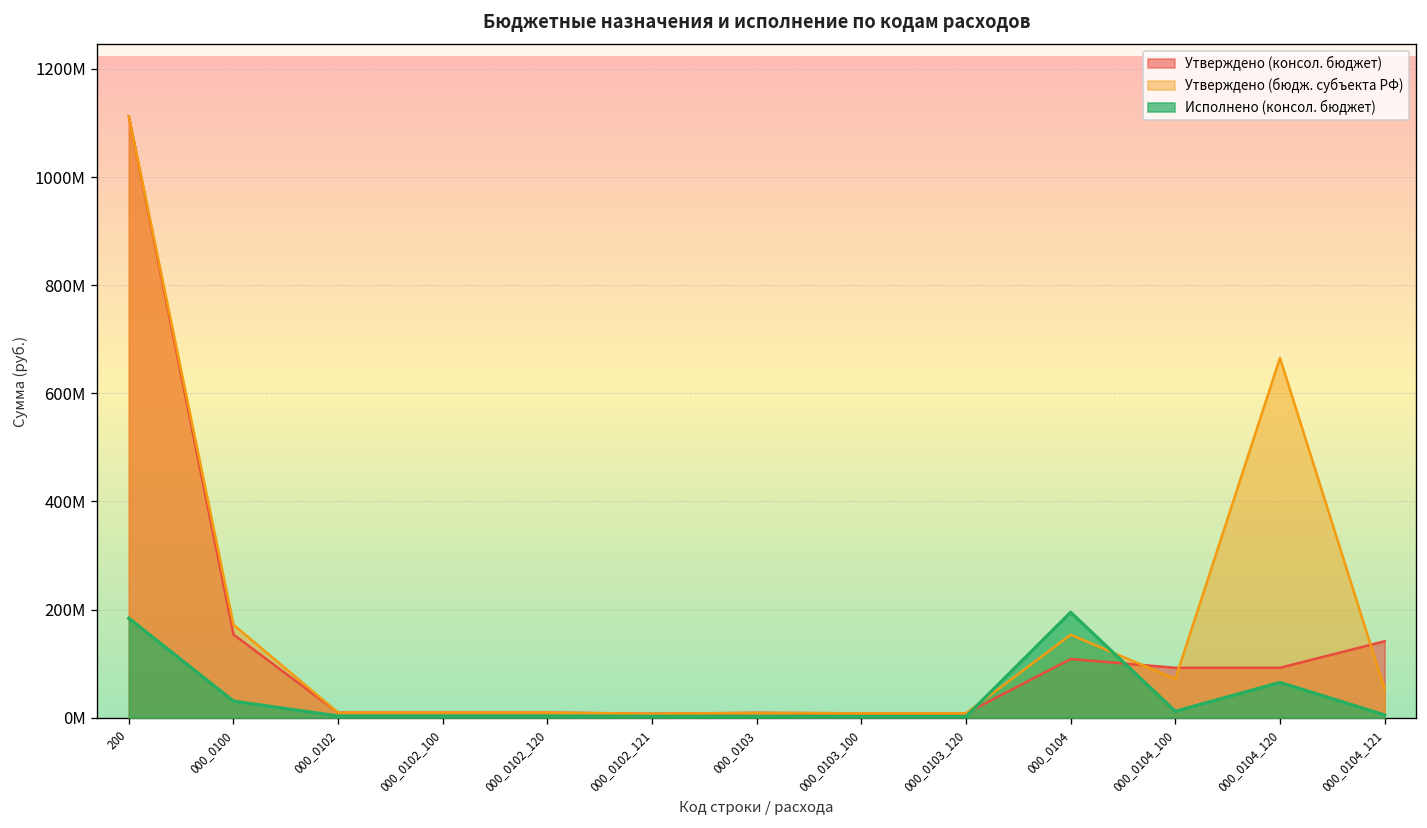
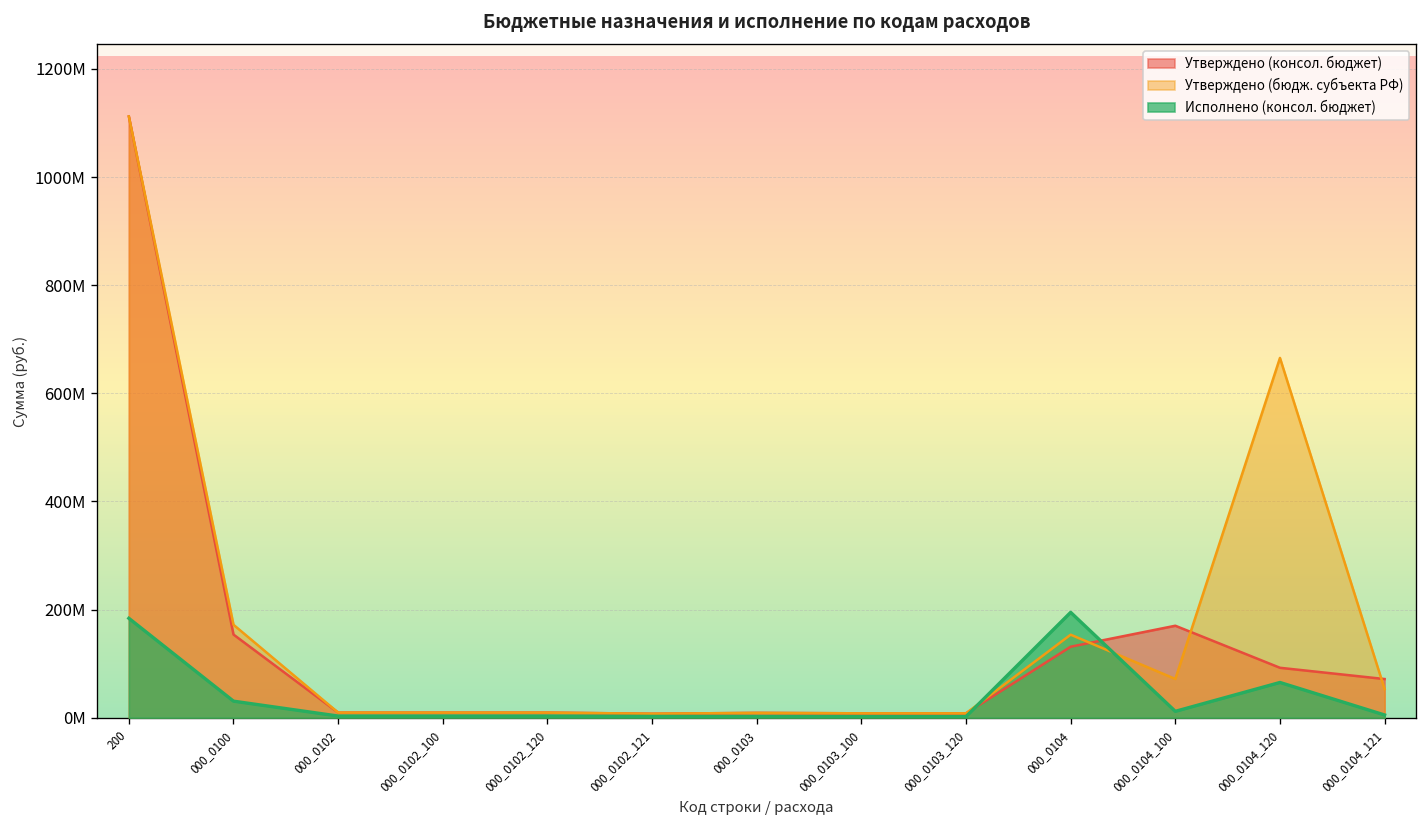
  {
    "Утверждено (консол. бюджет)": {
      "000_0100": 150000000,
-     "000_0104": 110000000,
-     "000_0104_100": 90000000,
+     "000_0104": 130000000,
+     "000_0104_100": 170000000,
      "000_0104_120": 90000000,
-     "000_0104_121": 140000000
+     "000_0104_121": 70000000
    },
    "Утверждено (бюдж. субъекта РФ)": {
      "000_0100": 170000000,
      "000_0104": 150000000,
      "000_0104_100": 70000000,
      "000_0104_120": 670000000,
      "000_0104_121": 50000000
    },
    "Исполнено (консол. бюджет)": {
      "200": 180000000,
      "000_0100": 30000000,
      "000_0102": 0,
      "000_0102_100": 0,
      "000_0102_120": 0,
      "000_0103": 0,
      "000_0103_100": 0,
      "000_0103_120": 0,
      "000_0104": 190000000,
      "000_0104_100": 10000000,
      "000_0104_120": 70000000,
      "000_0104_121": 10000000
    }
  }
